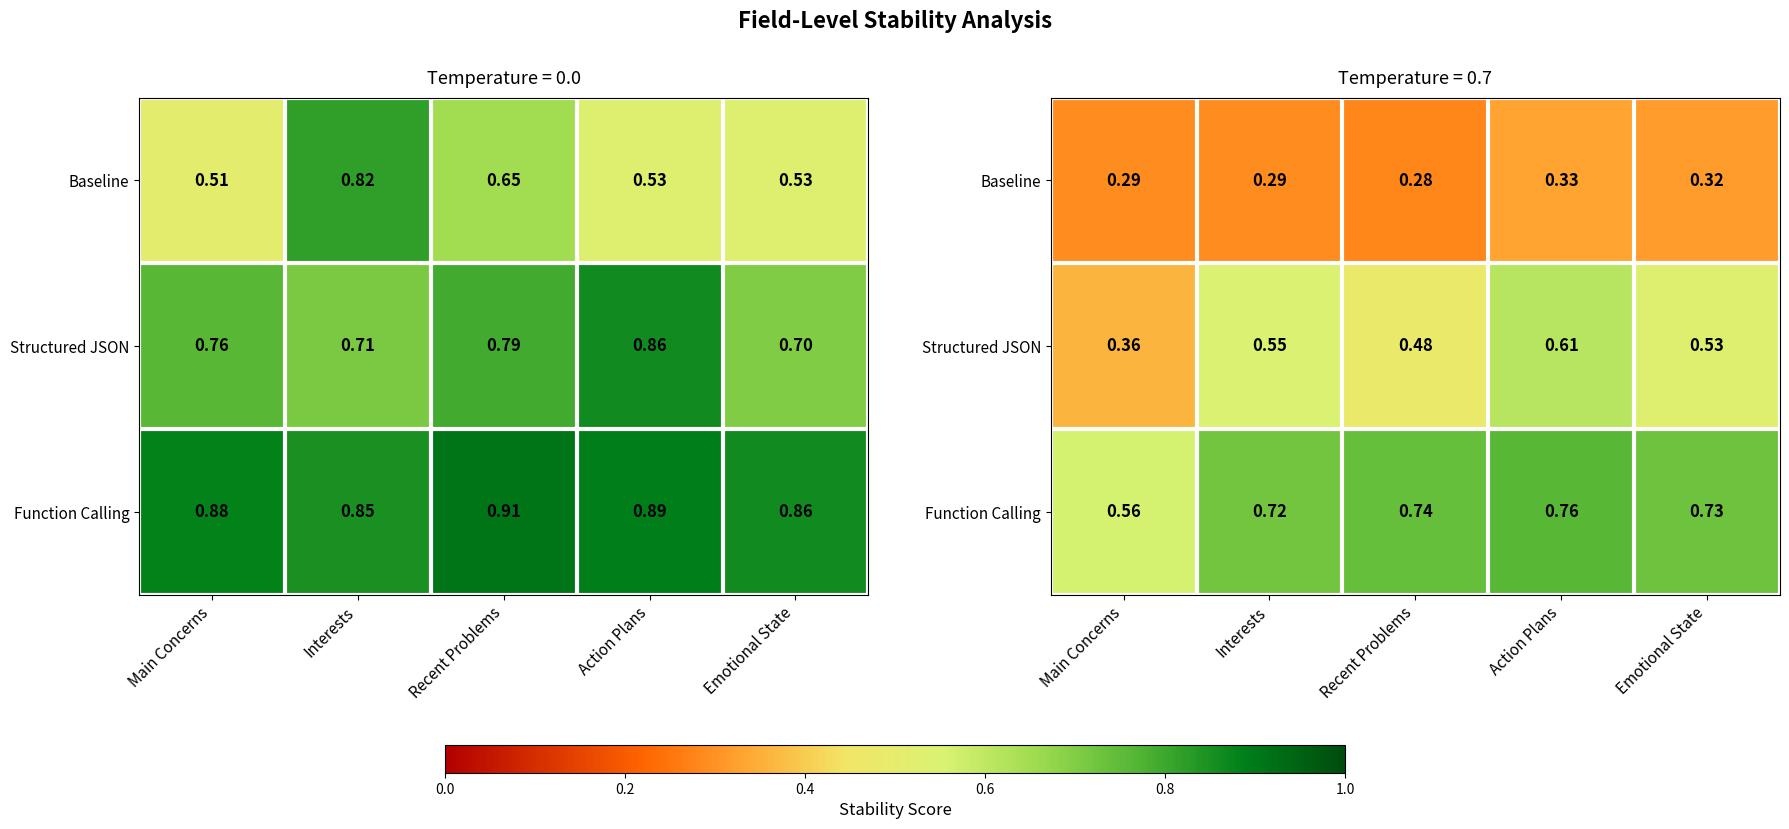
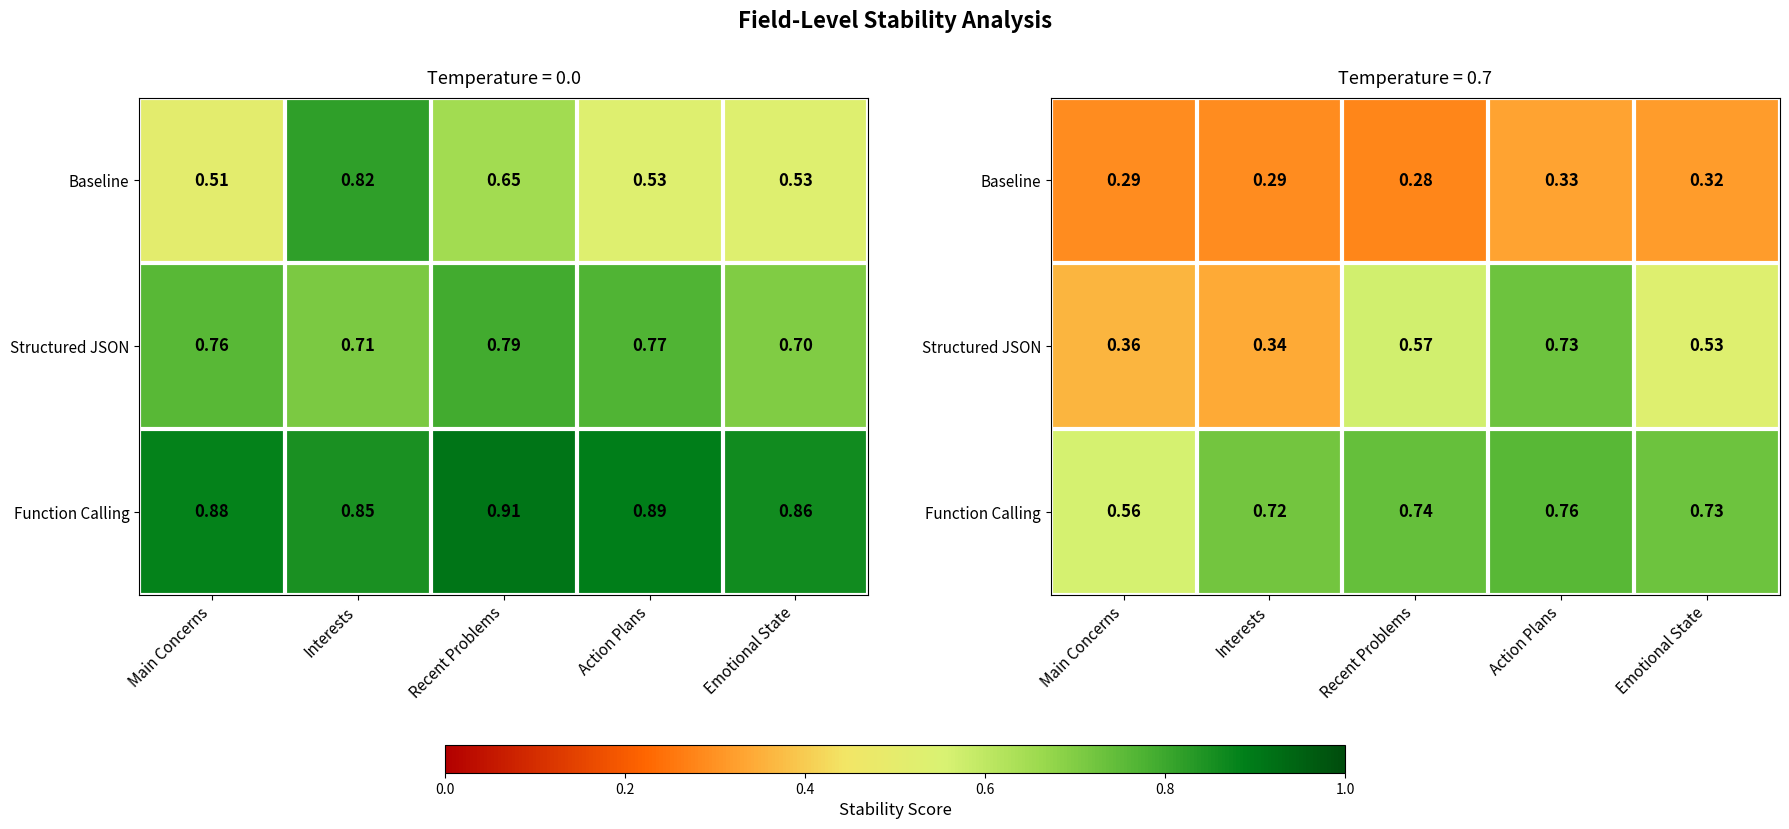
  {
    "Temperature = 0.0": {
      "Baseline": {
        "Main Concerns": 0.51,
        "Interests": 0.82,
        "Recent Problems": 0.65,
        "Action Plans": 0.53,
        "Emotional State": 0.53
      },
      "Structured JSON": {
        "Main Concerns": 0.76,
        "Interests": 0.71,
        "Recent Problems": 0.79,
-       "Action Plans": 0.86,
+       "Action Plans": 0.77,
        "Emotional State": 0.70
      },
      "Function Calling": {
        "Main Concerns": 0.88,
        "Interests": 0.85,
        "Recent Problems": 0.91,
        "Action Plans": 0.89,
        "Emotional State": 0.86
      }
    },
    "Temperature = 0.7": {
      "Baseline": {
        "Main Concerns": 0.29,
        "Interests": 0.29,
        "Recent Problems": 0.28,
        "Action Plans": 0.33,
        "Emotional State": 0.32
      },
      "Structured JSON": {
        "Main Concerns": 0.36,
-       "Interests": 0.55,
-       "Recent Problems": 0.48,
-       "Action Plans": 0.61,
+       "Interests": 0.34,
+       "Recent Problems": 0.57,
+       "Action Plans": 0.73,
        "Emotional State": 0.53
      },
      "Function Calling": {
        "Main Concerns": 0.56,
        "Interests": 0.72,
        "Recent Problems": 0.74,
        "Action Plans": 0.76,
        "Emotional State": 0.73
      }
    }
  }
